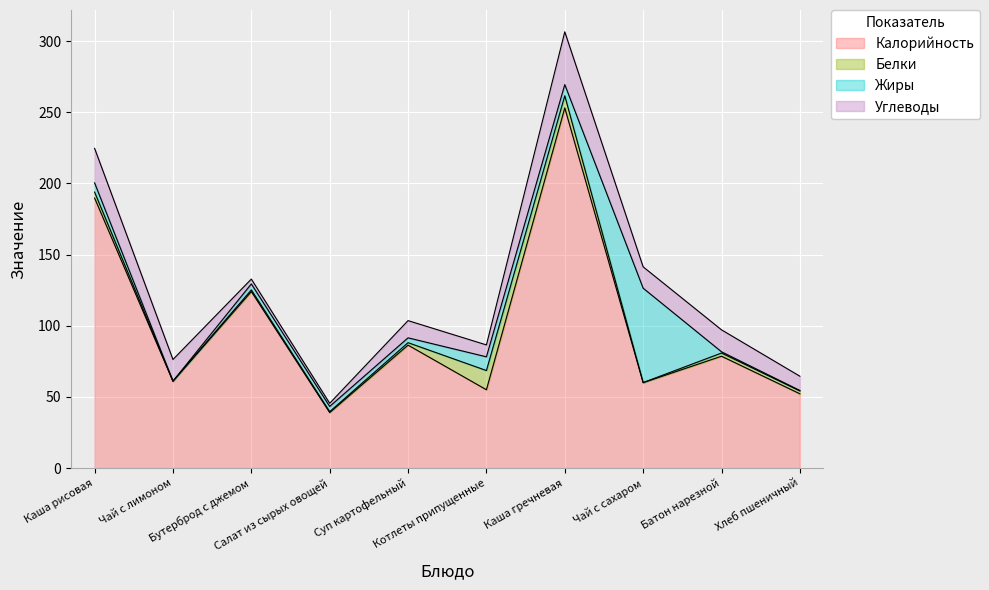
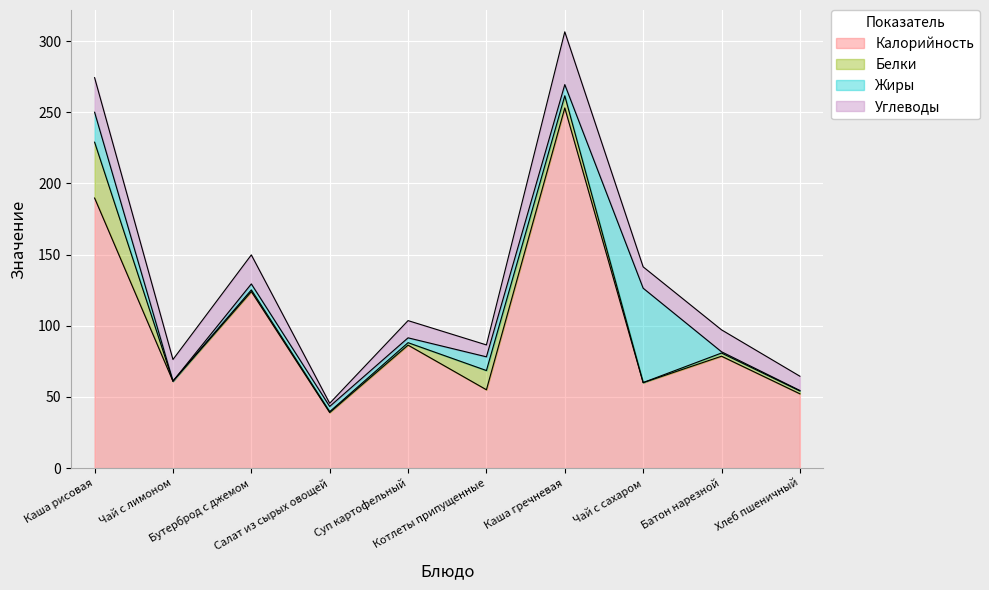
  {
    "Калорийность": {
      "Каша рисовая": 190,
      "Котлеты припущенные": 55,
      "Каша гречневая": 253,
      "Батон нарезной": 79,
      "Хлеб пшеничный": 52
    },
    "Белки": {
-     "Каша рисовая": 4,
+     "Каша рисовая": 39,
      "Котлеты припущенные": 13,
      "Каша гречневая": 9
    },
    "Жиры": {
-     "Каша рисовая": 6,
+     "Каша рисовая": 21,
      "Бутерброд с джемом": 4,
      "Салат из сырых овощей": 4,
      "Суп картофельный": 3,
      "Котлеты припущенные": 10,
      "Каша гречневая": 8,
      "Чай с сахаром": 66
    },
    "Углеводы": {
      "Каша рисовая": 24,
      "Чай с лимоном": 15,
-     "Бутерброд с джемом": 3,
+     "Бутерброд с джемом": 20,
      "Салат из сырых овощей": 2,
      "Суп картофельный": 12,
      "Котлеты припущенные": 8,
      "Каша гречневая": 37,
      "Чай с сахаром": 15,
      "Батон нарезной": 15,
      "Хлеб пшеничный": 10
    }
  }
